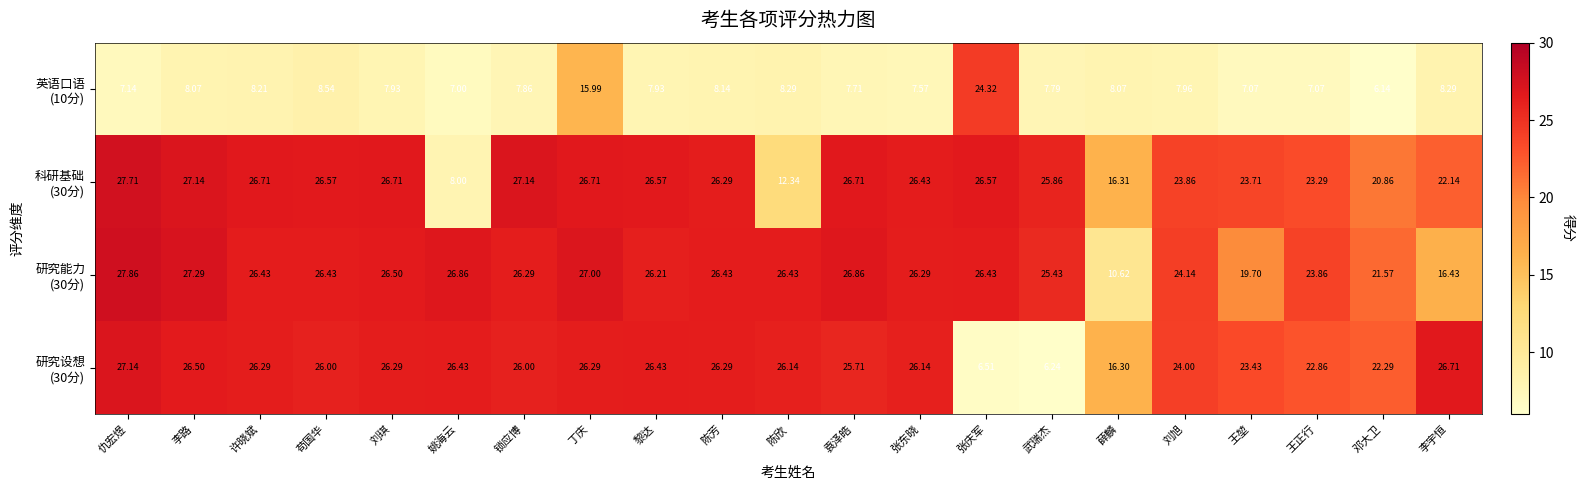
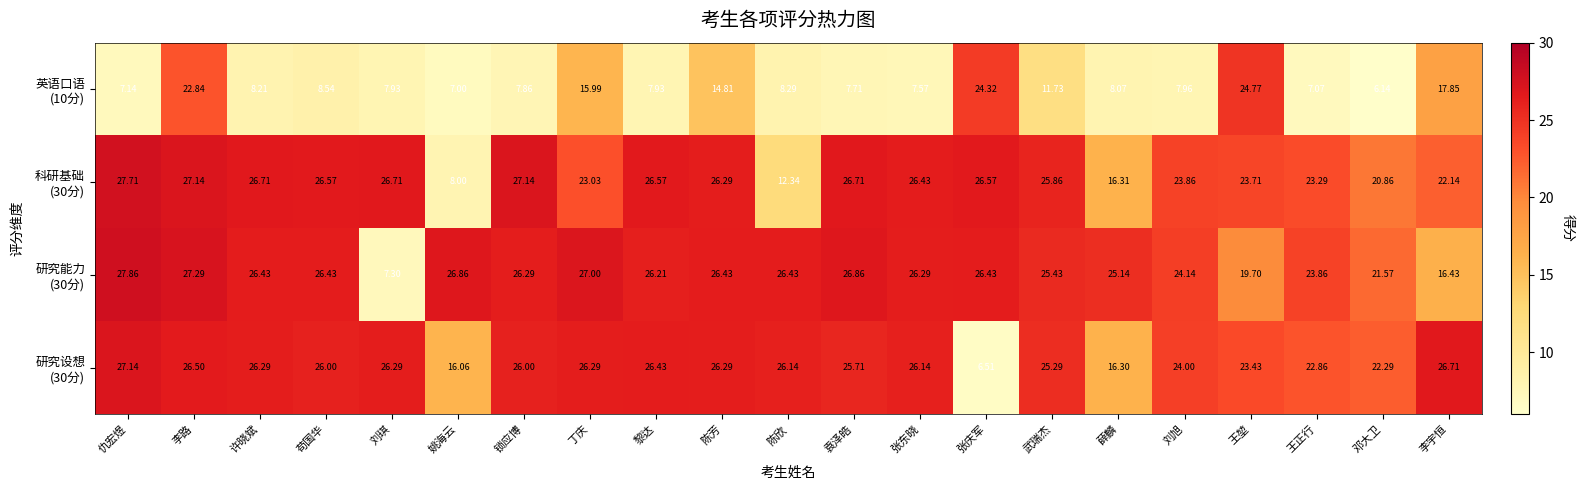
  {
    "英语口语 (10分)": {
      "仇宏煜": 7.14,
-     "李路": 8.07,
+     "李路": 22.84,
      "许晓斌": 8.21,
      "苟国华": 8.54,
      "刘琪": 7.93,
      "姚海云": 7.00,
      "锁应博": 7.86,
      "丁庆": 15.99,
      "黎达": 7.93,
-     "陈芳": 8.14,
+     "陈芳": 14.81,
      "陈欣": 8.29,
      "袁泽皓": 7.71,
      "张东晓": 7.57,
      "张庆军": 24.32,
-     "武瑞杰": 7.79,
+     "武瑞杰": 11.73,
      "薛麟": 8.07,
      "刘旭": 7.96,
-     "王堃": 7.07,
+     "王堃": 24.77,
      "王正行": 7.07,
      "邓大卫": 6.14,
-     "李宇恒": 8.29
+     "李宇恒": 17.85
    },
    "科研基础 (30分)": {
      "仇宏煜": 27.71,
      "李路": 27.14,
      "许晓斌": 26.71,
      "苟国华": 26.57,
      "刘琪": 26.71,
      "姚海云": 8.00,
      "锁应博": 27.14,
-     "丁庆": 26.71,
+     "丁庆": 23.03,
      "黎达": 26.57,
      "陈芳": 26.29,
      "陈欣": 12.34,
      "袁泽皓": 26.71,
      "张东晓": 26.43,
      "张庆军": 26.57,
      "武瑞杰": 25.86,
      "薛麟": 16.31,
      "刘旭": 23.86,
      "王堃": 23.71,
      "王正行": 23.29,
      "邓大卫": 20.86,
      "李宇恒": 22.14
    },
    "研究能力 (30分)": {
      "仇宏煜": 27.86,
      "李路": 27.29,
      "许晓斌": 26.43,
      "苟国华": 26.43,
-     "刘琪": 26.50,
+     "刘琪": 7.30,
      "姚海云": 26.86,
      "锁应博": 26.29,
      "丁庆": 27.00,
      "黎达": 26.21,
      "陈芳": 26.43,
      "陈欣": 26.43,
      "袁泽皓": 26.86,
      "张东晓": 26.29,
      "张庆军": 26.43,
      "武瑞杰": 25.43,
-     "薛麟": 10.62,
+     "薛麟": 25.14,
      "刘旭": 24.14,
      "王堃": 19.70,
      "王正行": 23.86,
      "邓大卫": 21.57,
      "李宇恒": 16.43
    },
    "研究设想 (30分)": {
      "仇宏煜": 27.14,
      "李路": 26.50,
      "许晓斌": 26.29,
      "苟国华": 26.00,
      "刘琪": 26.29,
-     "姚海云": 26.43,
+     "姚海云": 16.06,
      "锁应博": 26.00,
      "丁庆": 26.29,
      "黎达": 26.43,
      "陈芳": 26.29,
      "陈欣": 26.14,
      "袁泽皓": 25.71,
      "张东晓": 26.14,
      "张庆军": 6.51,
-     "武瑞杰": 6.24,
+     "武瑞杰": 25.29,
      "薛麟": 16.30,
      "刘旭": 24.00,
      "王堃": 23.43,
      "王正行": 22.86,
      "邓大卫": 22.29,
      "李宇恒": 26.71
    }
  }
